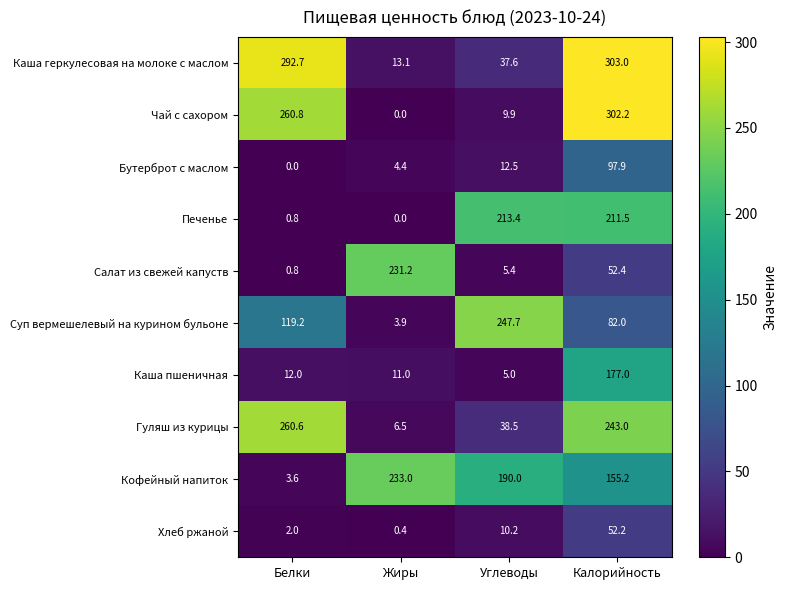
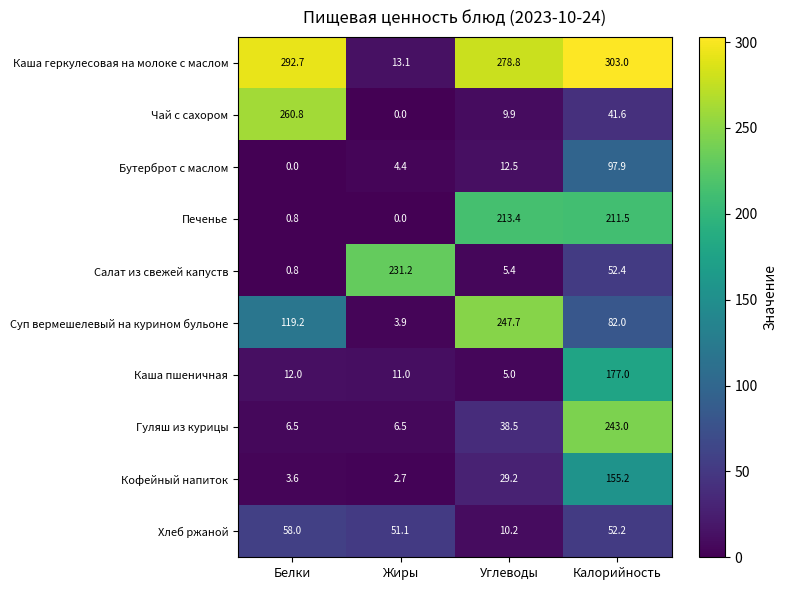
  {
    "Каша геркулесовая на молоке с маслом": {
      "Белки": 292.7,
      "Жиры": 13.1,
-     "Углеводы": 37.6,
+     "Углеводы": 278.8,
      "Калорийность": 303.0
    },
    "Чай с сахором": {
      "Белки": 260.8,
      "Жиры": 0.0,
      "Углеводы": 9.9,
-     "Калорийность": 302.2
+     "Калорийность": 41.6
    },
    "Бутерброт с маслом": {
      "Белки": 0.0,
      "Жиры": 4.4,
      "Углеводы": 12.5,
      "Калорийность": 97.9
    },
    "Печенье": {
      "Белки": 0.8,
      "Жиры": 0.0,
      "Углеводы": 213.4,
      "Калорийность": 211.5
    },
    "Салат из свежей капуств": {
      "Белки": 0.8,
      "Жиры": 231.2,
      "Углеводы": 5.4,
      "Калорийность": 52.4
    },
    "Суп вермешелевый на курином бульоне": {
      "Белки": 119.2,
      "Жиры": 3.9,
      "Углеводы": 247.7,
      "Калорийность": 82.0
    },
    "Каша пшеничная": {
      "Белки": 12.0,
      "Жиры": 11.0,
      "Углеводы": 5.0,
      "Калорийность": 177.0
    },
    "Гуляш из курицы": {
-     "Белки": 260.6,
+     "Белки": 6.5,
      "Жиры": 6.5,
      "Углеводы": 38.5,
      "Калорийность": 243.0
    },
    "Кофейный напиток": {
      "Белки": 3.6,
-     "Жиры": 233.0,
-     "Углеводы": 190.0,
+     "Жиры": 2.7,
+     "Углеводы": 29.2,
      "Калорийность": 155.2
    },
    "Хлеб ржаной": {
-     "Белки": 2.0,
-     "Жиры": 0.4,
+     "Белки": 58.0,
+     "Жиры": 51.1,
      "Углеводы": 10.2,
      "Калорийность": 52.2
    }
  }
